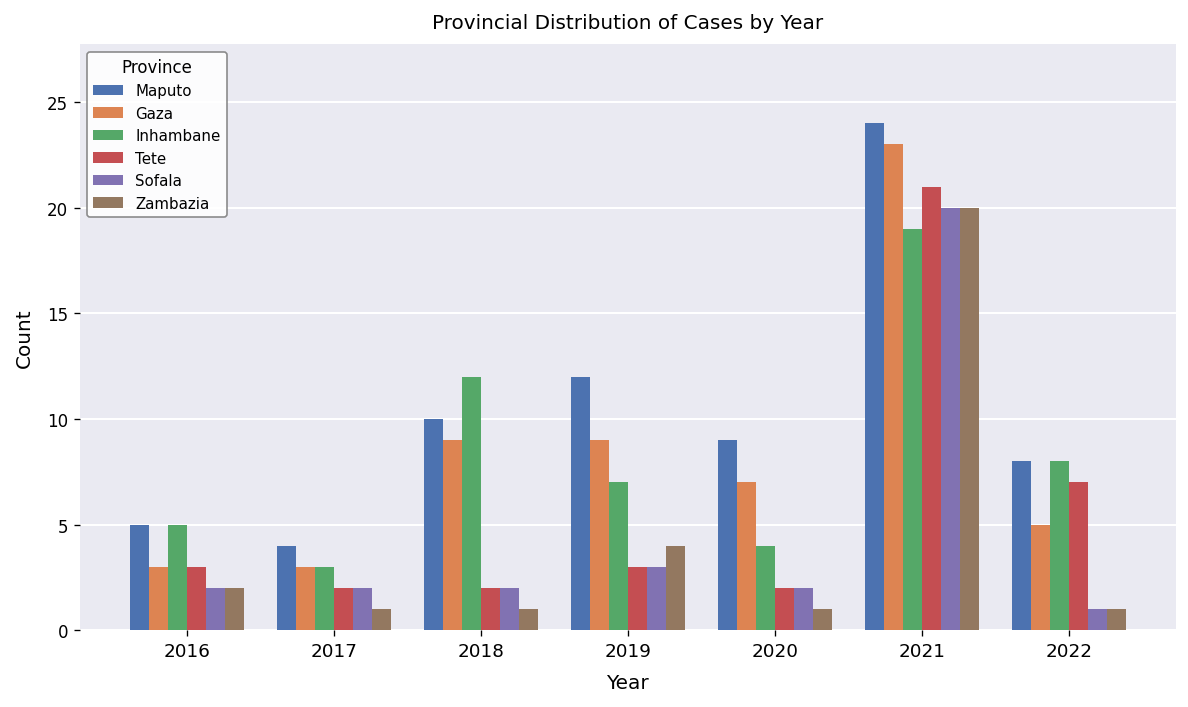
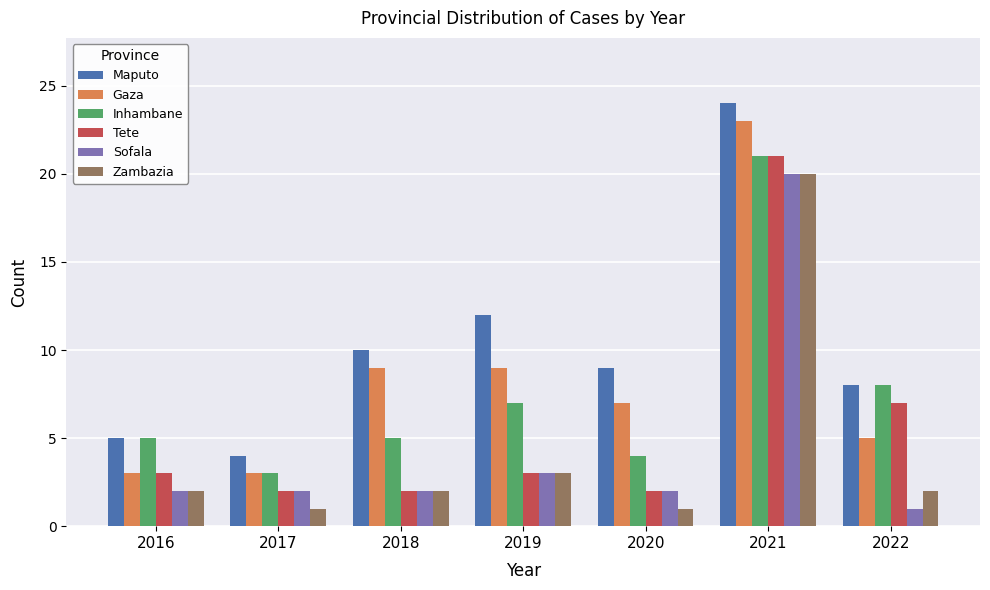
  {
    "Inhambane": {
      "2016": 5,
      "2017": 3,
-     "2018": 12,
+     "2018": 5,
      "2019": 7,
      "2020": 4,
-     "2021": 19,
+     "2021": 21,
      "2022": 8
    },
    "Zambazia": {
      "2016": 2,
      "2017": 1,
-     "2018": 1,
-     "2019": 4,
+     "2018": 2,
+     "2019": 3,
      "2020": 1,
      "2021": 20,
-     "2022": 1
+     "2022": 2
    }
  }
